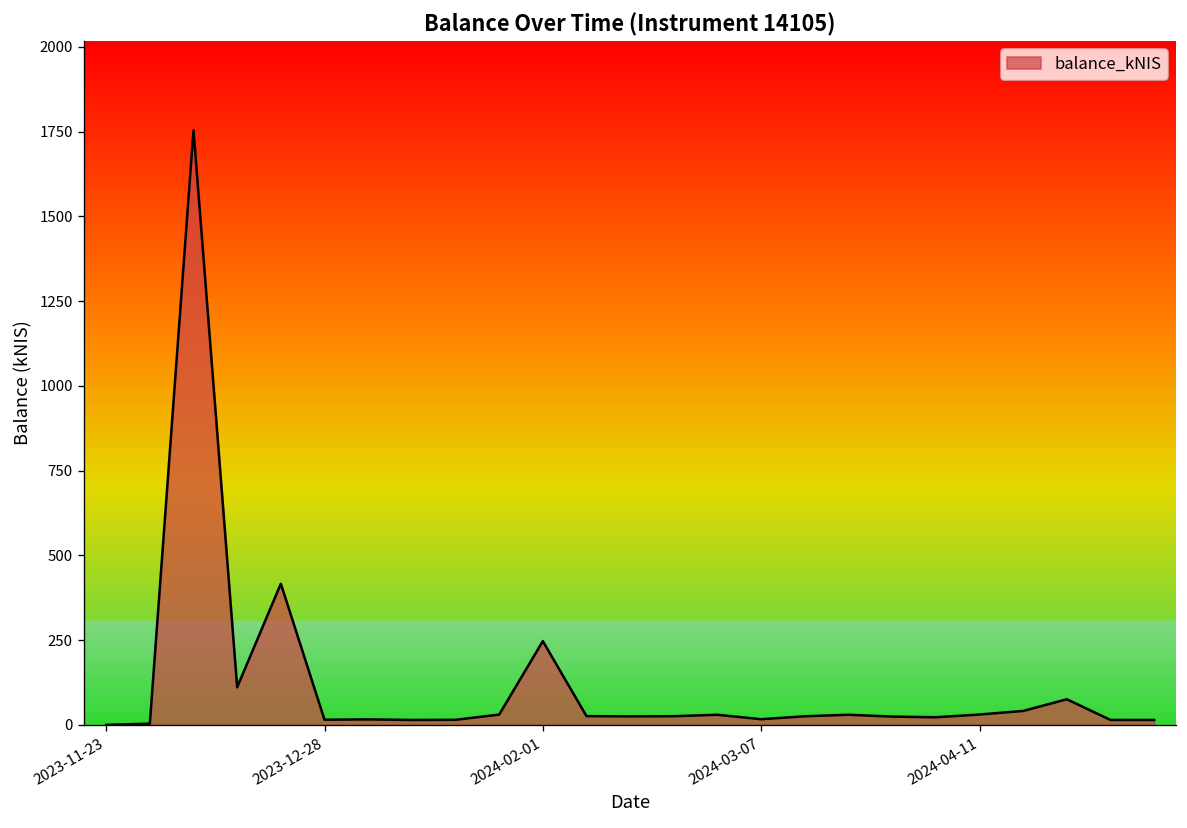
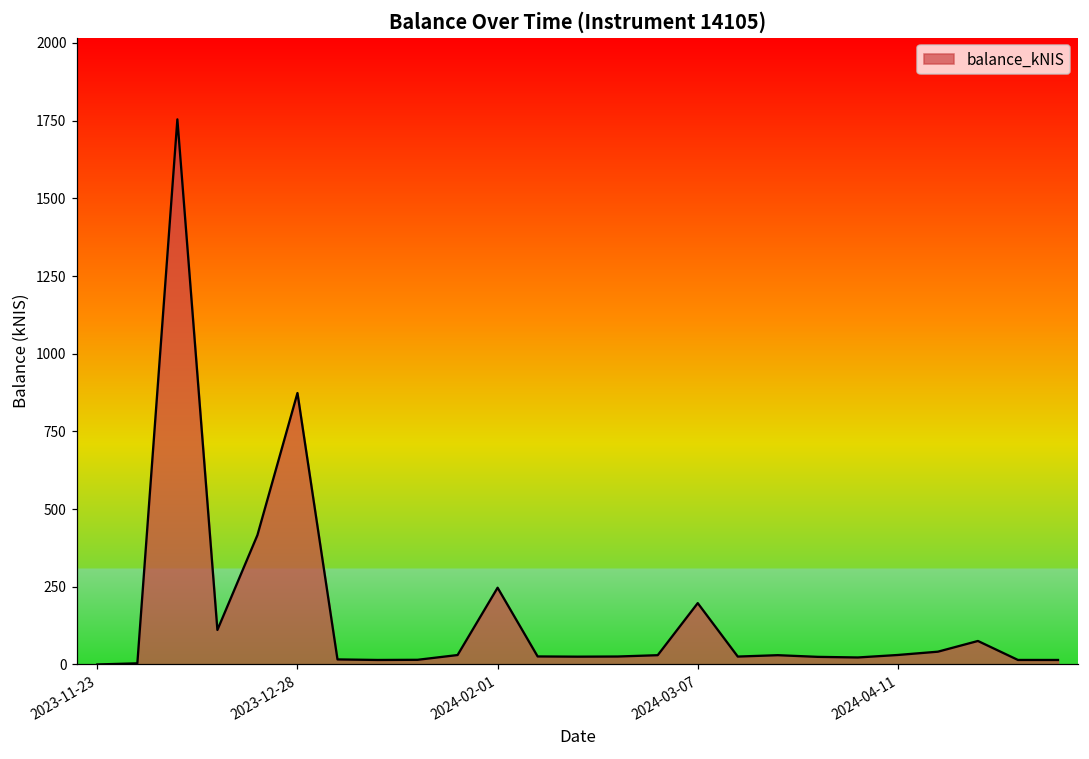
  {
    "2023-11-23": 0,
-   "2023-12-28": 20,
+   "2023-12-28": 870,
    "2024-02-01": 250,
-   "2024-03-07": 20,
+   "2024-03-07": 200,
    "2024-04-11": 30
  }
